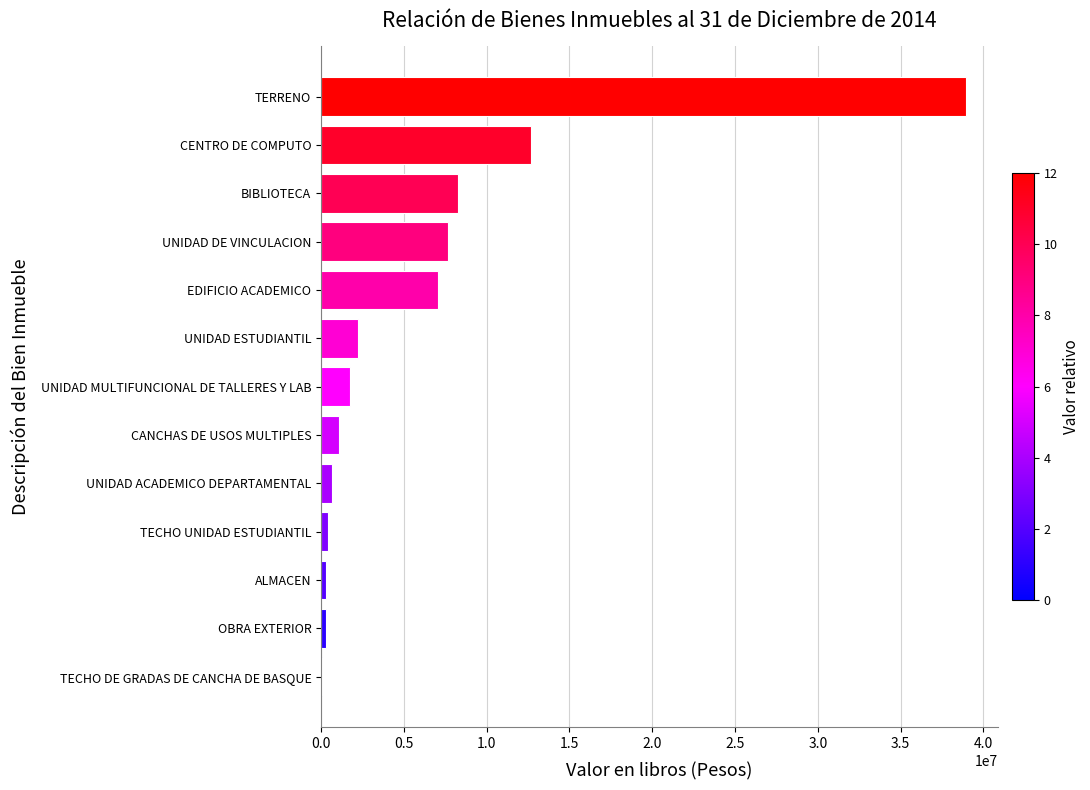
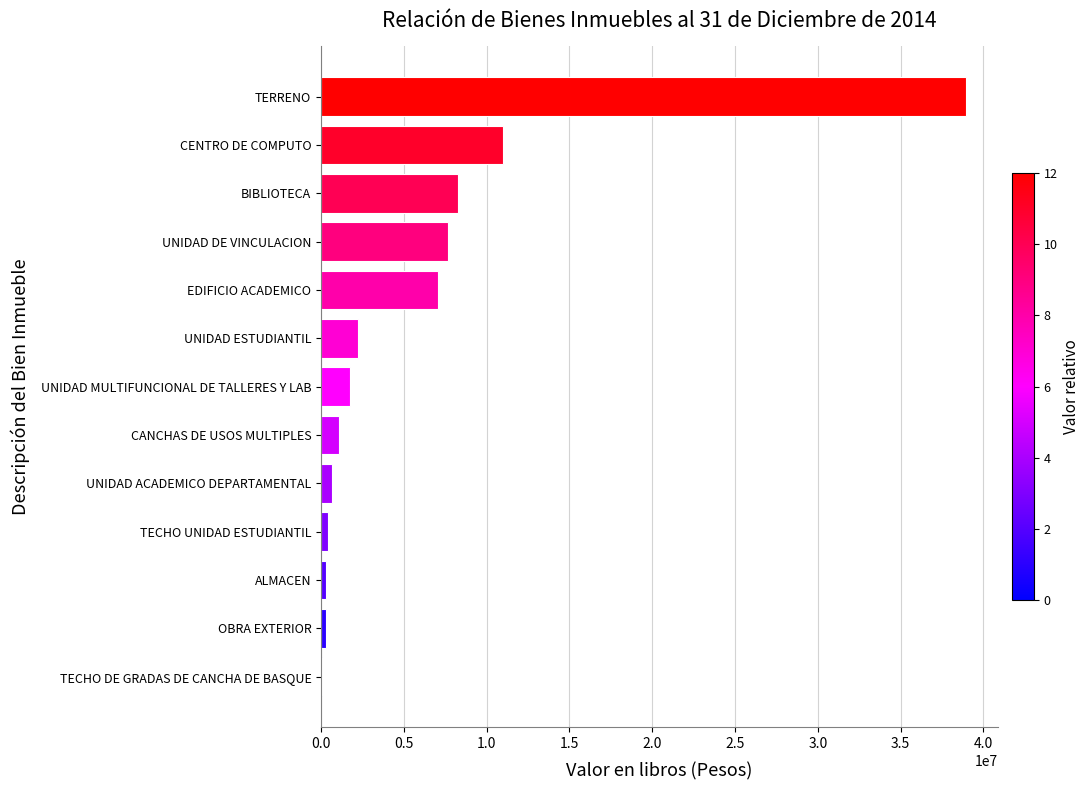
  {
    "TERRENO": 38900000,
-   "CENTRO DE COMPUTO": 12700000,
+   "CENTRO DE COMPUTO": 11000000,
    "BIBLIOTECA": 8200000,
    "UNIDAD DE VINCULACION": 7700000,
    "EDIFICIO ACADEMICO": 7000000,
    "UNIDAD ESTUDIANTIL": 2200000,
    "UNIDAD MULTIFUNCIONAL DE TALLERES Y LAB": 1800000,
    "CANCHAS DE USOS MULTIPLES": 1100000,
    "UNIDAD ACADEMICO DEPARTAMENTAL": 700000,
    "TECHO UNIDAD ESTUDIANTIL": 400000,
    "ALMACEN": 300000,
    "OBRA EXTERIOR": 300000
  }
